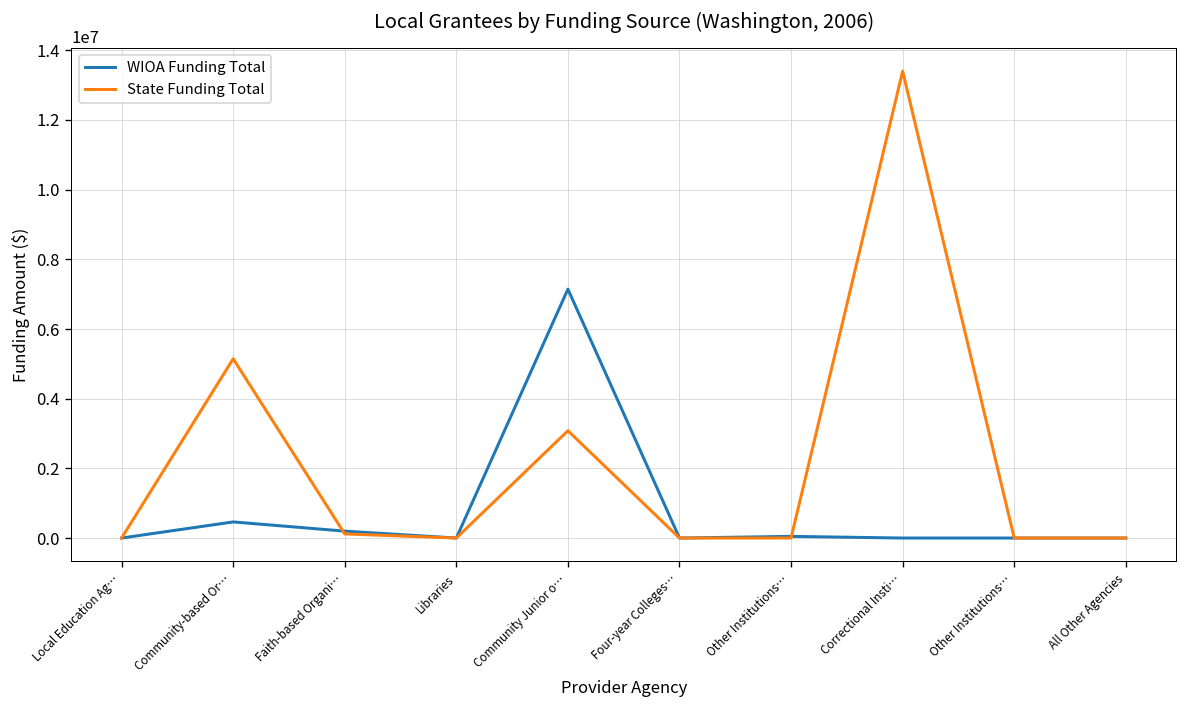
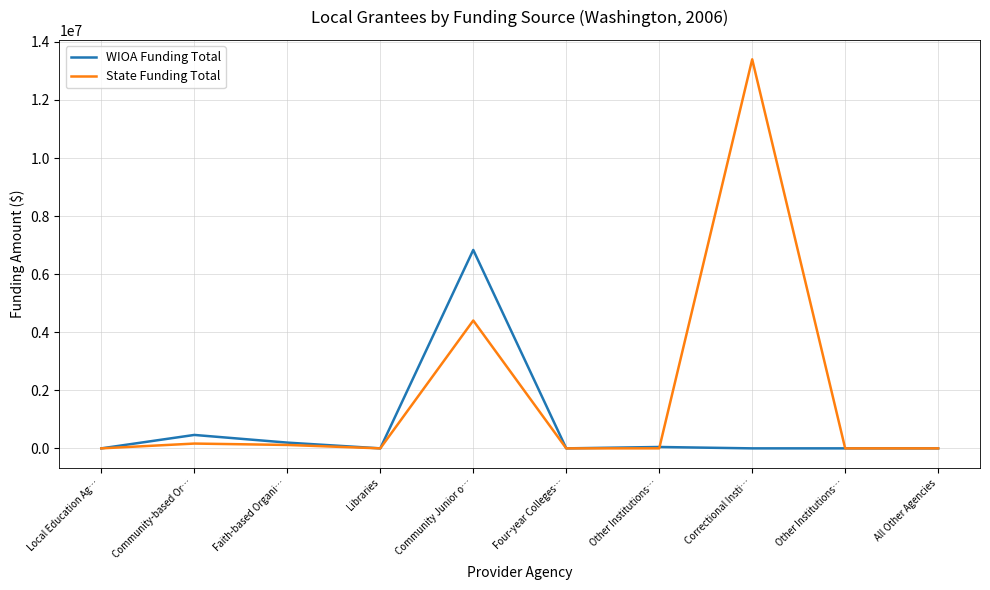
  {
    "WIOA Funding Total": {
      "Community-based Or…": 500000,
-     "Community Junior o…": 7100000,
+     "Community Junior o…": 6800000,
      "Correctional Insti…": 0
    },
    "State Funding Total": {
-     "Community-based Or…": 5100000,
-     "Community Junior o…": 3100000,
+     "Community-based Or…": 200000,
+     "Community Junior o…": 4400000,
      "Correctional Insti…": 13400000
    }
  }
